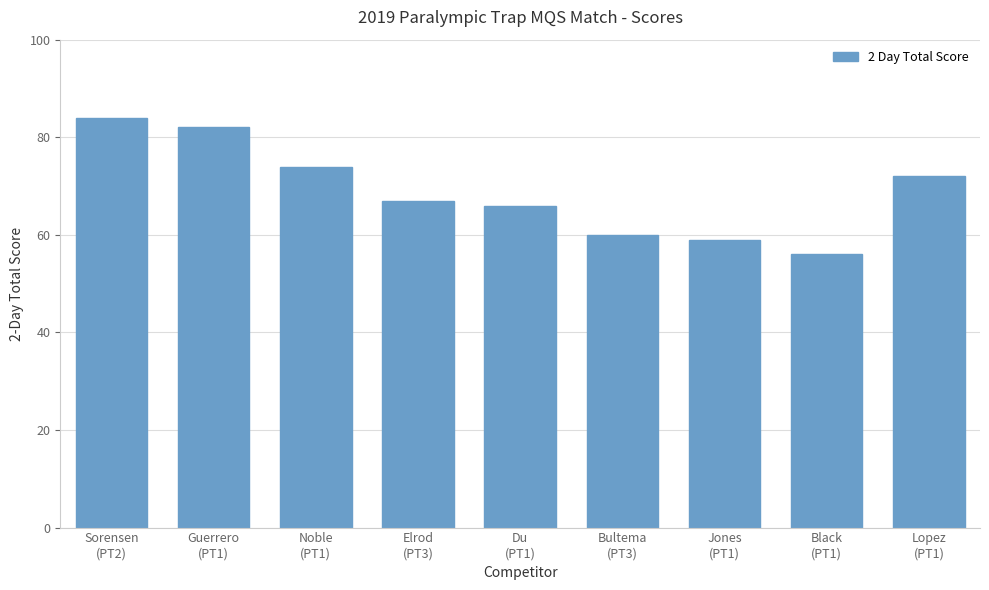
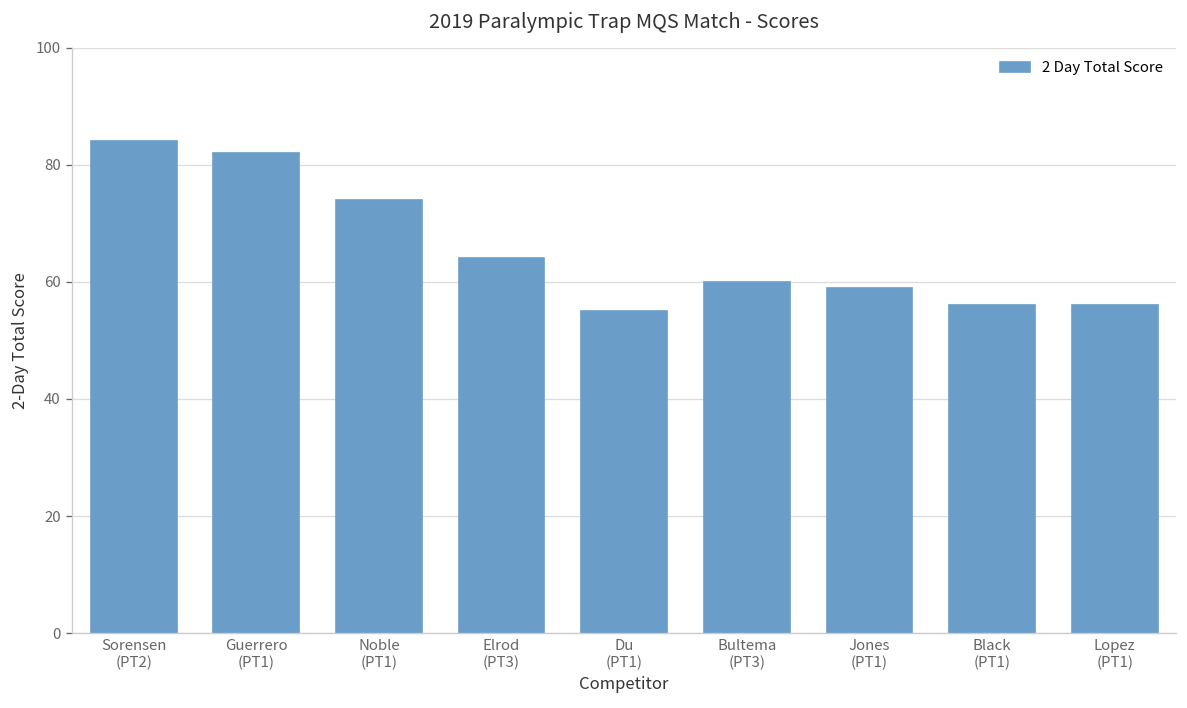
  {
    "Sorensen (PT2)": 84,
    "Guerrero (PT1)": 82,
    "Noble (PT1)": 74,
-   "Elrod (PT3)": 67,
-   "Du (PT1)": 66,
+   "Elrod (PT3)": 64,
+   "Du (PT1)": 55,
    "Bultema (PT3)": 60,
    "Jones (PT1)": 59,
    "Black (PT1)": 56,
-   "Lopez (PT1)": 72
+   "Lopez (PT1)": 56
  }
